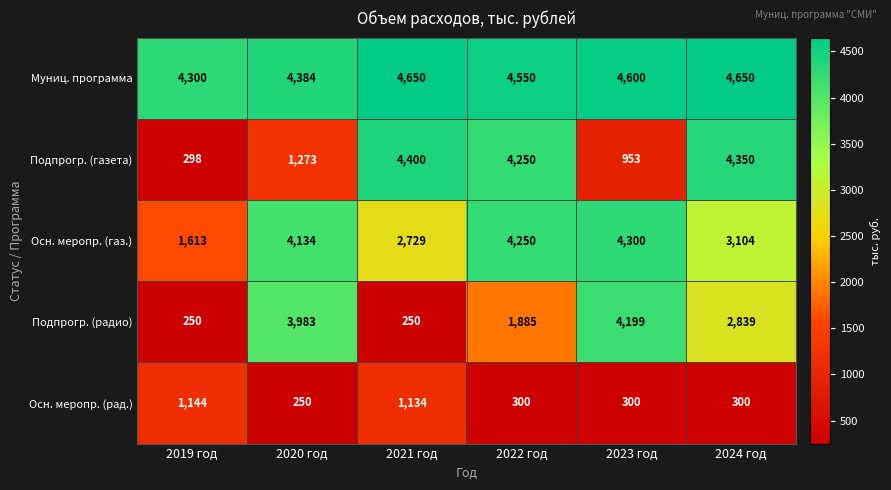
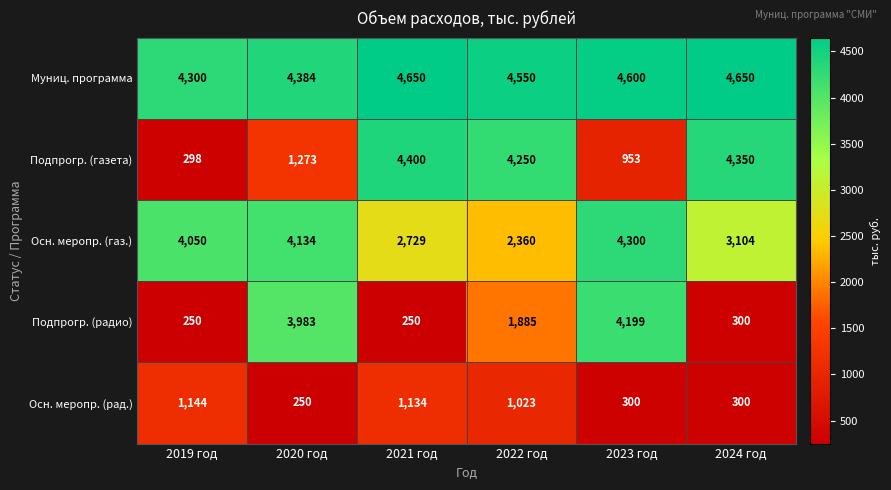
  {
    "Муниц. программа": {
      "2019 год": "4,300",
      "2020 год": "4,384",
      "2021 год": "4,650",
      "2022 год": "4,550",
      "2023 год": "4,600",
      "2024 год": "4,650"
    },
    "Подпрогр. (газета)": {
      "2019 год": "298",
      "2020 год": "1,273",
      "2021 год": "4,400",
      "2022 год": "4,250",
      "2023 год": "953",
      "2024 год": "4,350"
    },
    "Осн. меропр. (газ.)": {
-     "2019 год": "1,613",
+     "2019 год": "4,050",
      "2020 год": "4,134",
      "2021 год": "2,729",
-     "2022 год": "4,250",
+     "2022 год": "2,360",
      "2023 год": "4,300",
      "2024 год": "3,104"
    },
    "Подпрогр. (радио)": {
      "2019 год": "250",
      "2020 год": "3,983",
      "2021 год": "250",
      "2022 год": "1,885",
      "2023 год": "4,199",
-     "2024 год": "2,839"
+     "2024 год": "300"
    },
    "Осн. меропр. (рад.)": {
      "2019 год": "1,144",
      "2020 год": "250",
      "2021 год": "1,134",
-     "2022 год": "300",
+     "2022 год": "1,023",
      "2023 год": "300",
      "2024 год": "300"
    }
  }
